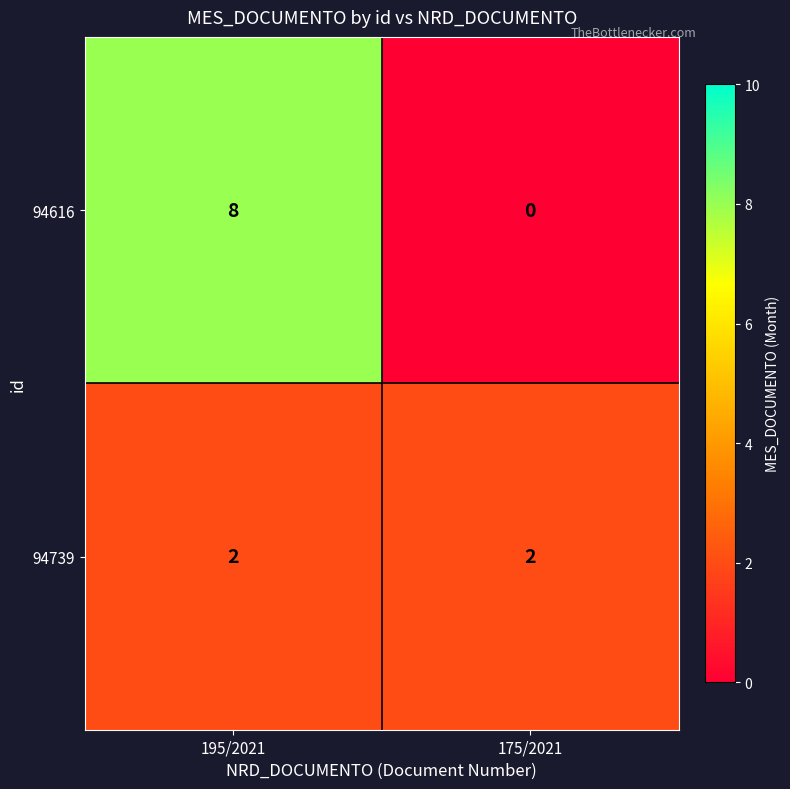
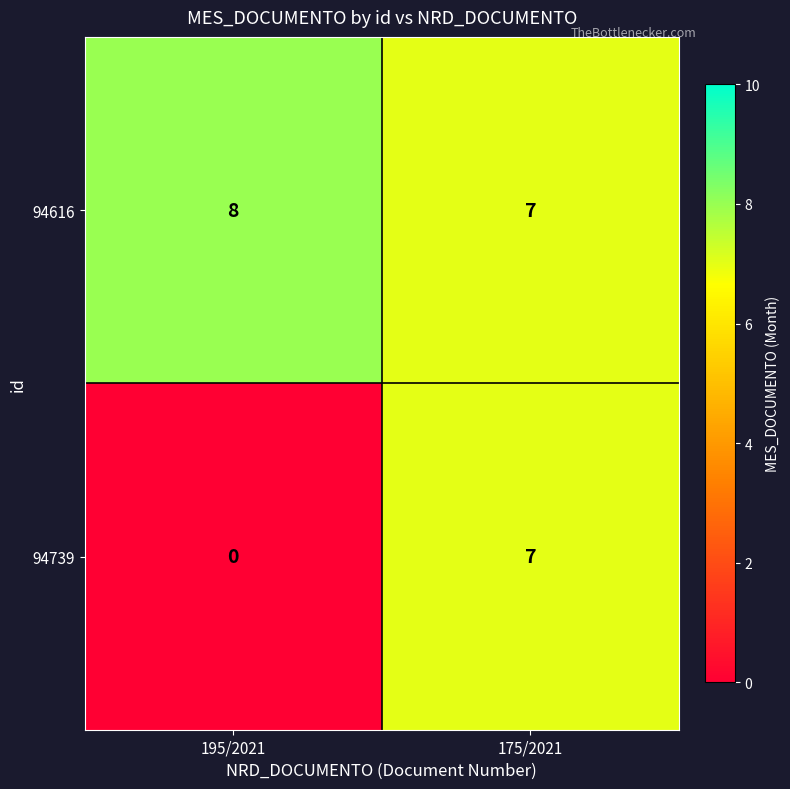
  {
    "94616": {
      "195/2021": 8,
-     "175/2021": 0
+     "175/2021": 7
    },
    "94739": {
-     "195/2021": 2,
-     "175/2021": 2
+     "195/2021": 0,
+     "175/2021": 7
    }
  }
